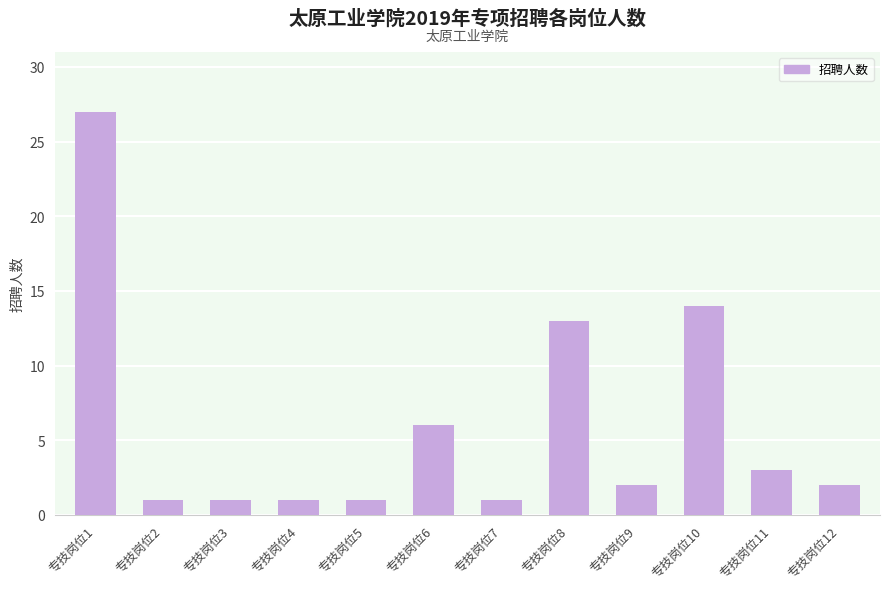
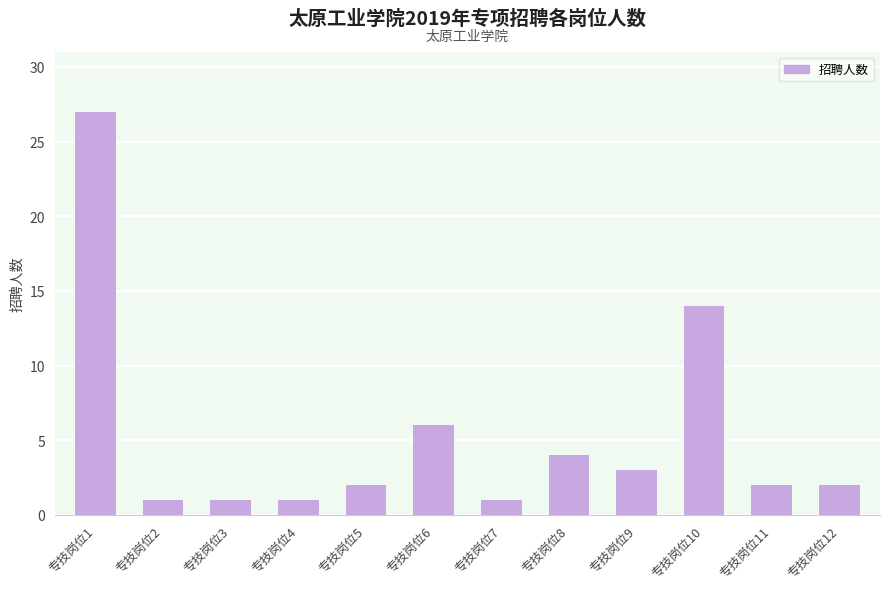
  {
    "专技岗位1": 27,
    "专技岗位2": 1,
    "专技岗位3": 1,
    "专技岗位4": 1,
-   "专技岗位5": 1,
+   "专技岗位5": 2,
    "专技岗位6": 6,
    "专技岗位7": 1,
-   "专技岗位8": 13,
-   "专技岗位9": 2,
+   "专技岗位8": 4,
+   "专技岗位9": 3,
    "专技岗位10": 14,
-   "专技岗位11": 3,
+   "专技岗位11": 2,
    "专技岗位12": 2
  }
